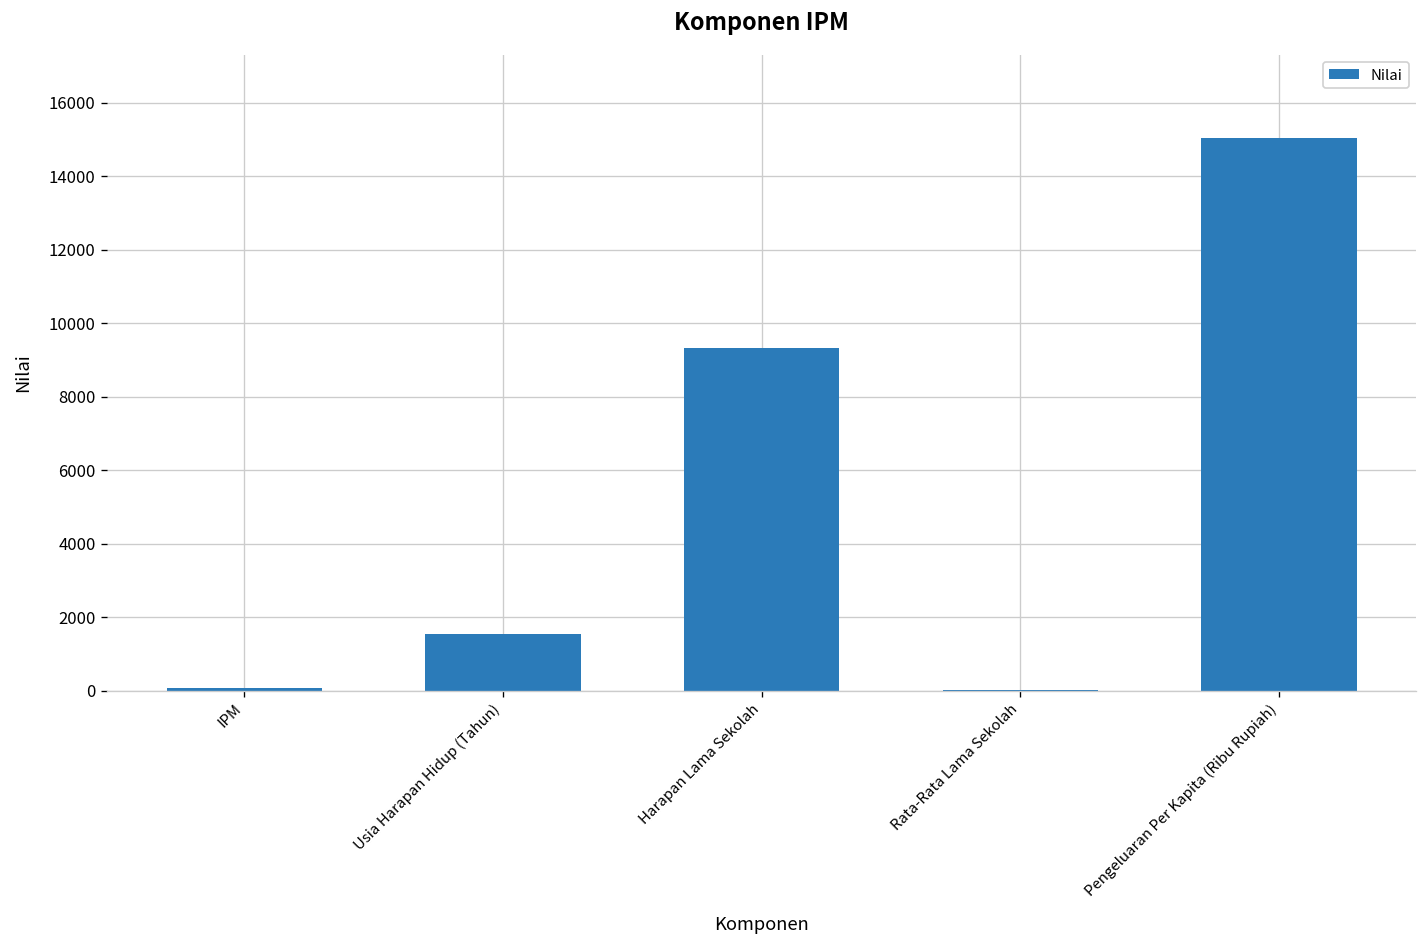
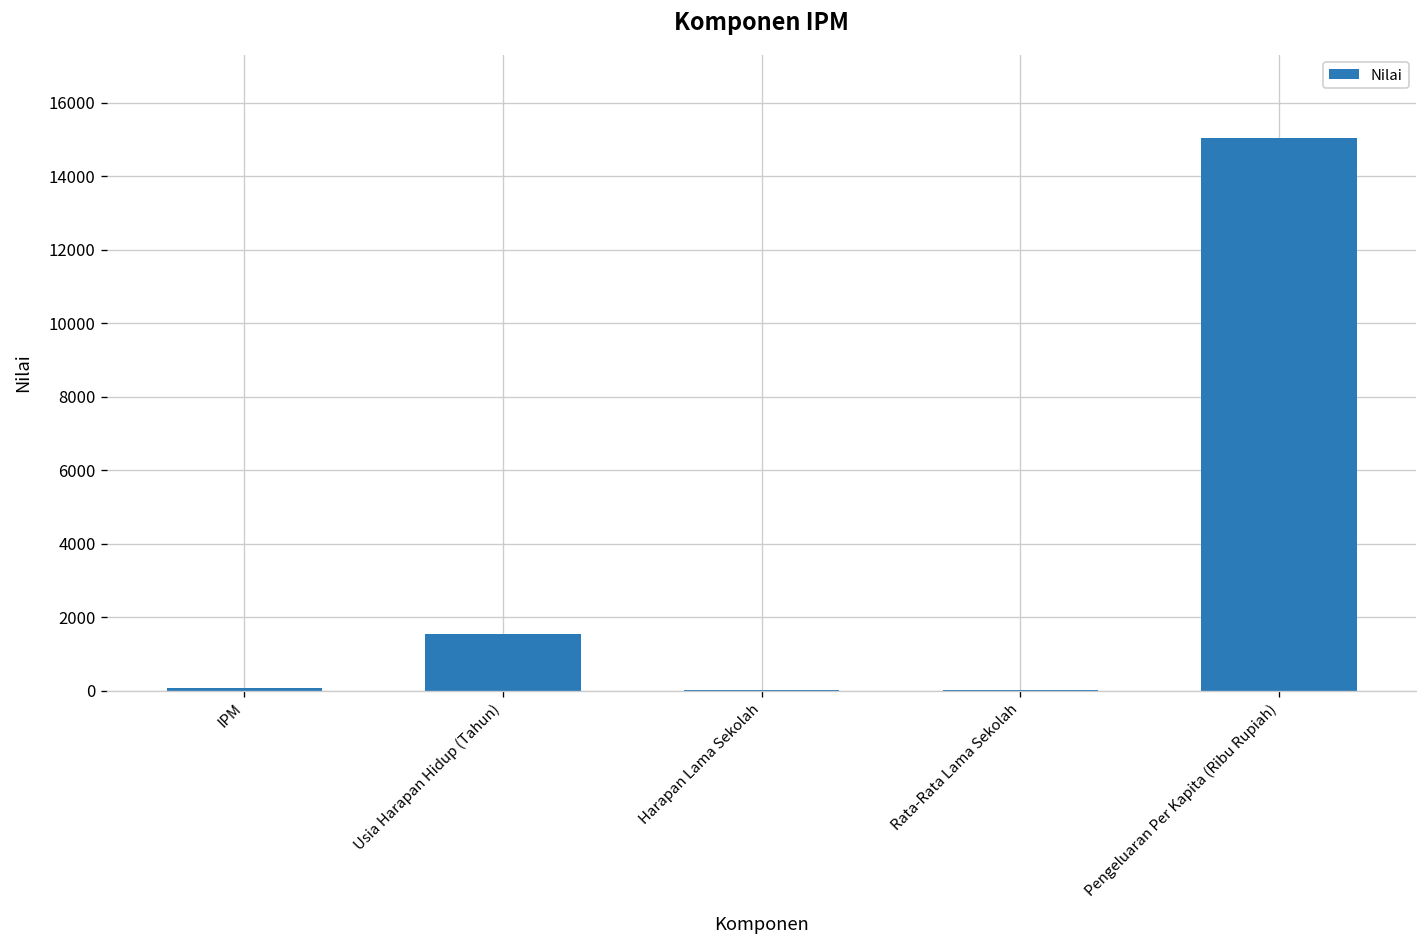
  {
    "Usia Harapan Hidup (Tahun)": 1500,
-   "Harapan Lama Sekolah": 9300,
+   "Harapan Lama Sekolah": 0,
    "Pengeluaran Per Kapita (Ribu Rupiah)": 15000
  }
